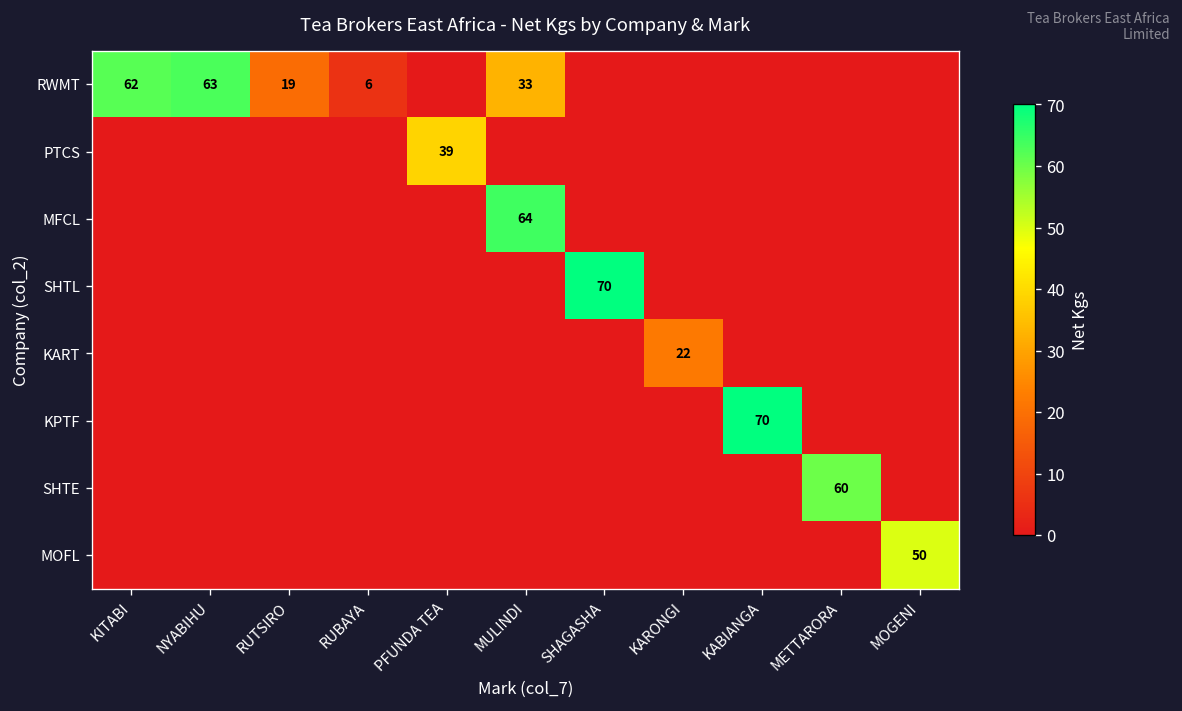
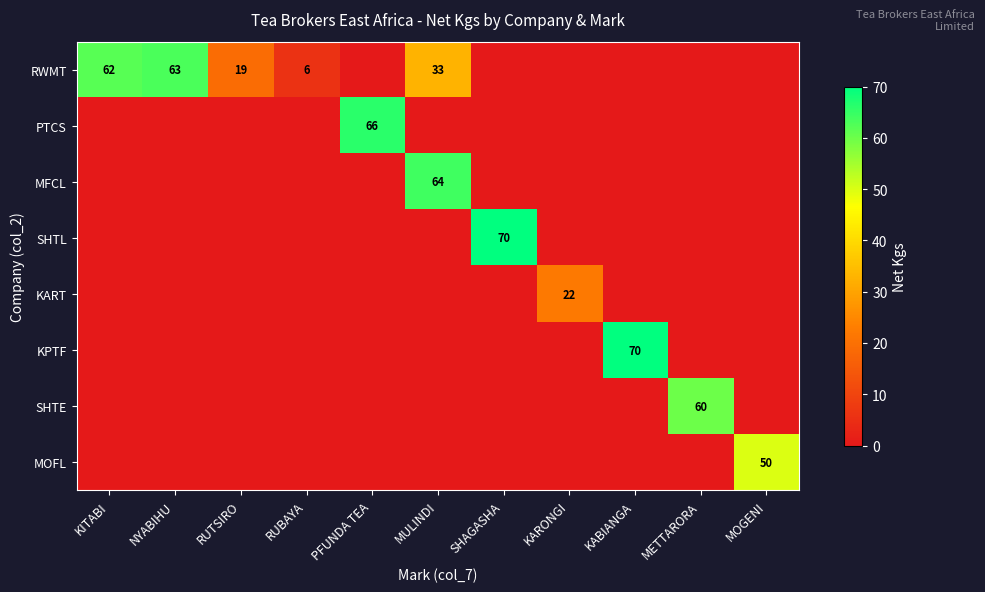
  {
    "RWMT": {
      "KITABI": 62,
      "NYABIHU": 63,
      "RUTSIRO": 19,
      "RUBAYA": 6,
      "MULINDI": 33
    },
    "PTCS": {
-     "PFUNDA TEA": 39
+     "PFUNDA TEA": 66
    },
    "MFCL": {
      "MULINDI": 64
    },
    "SHTL": {
      "SHAGASHA": 70
    },
    "KART": {
      "KARONGI": 22
    },
    "KPTF": {
      "KABIANGA": 70
    },
    "SHTE": {
      "METTARORA": 60
    },
    "MOFL": {
      "MOGENI": 50
    }
  }
